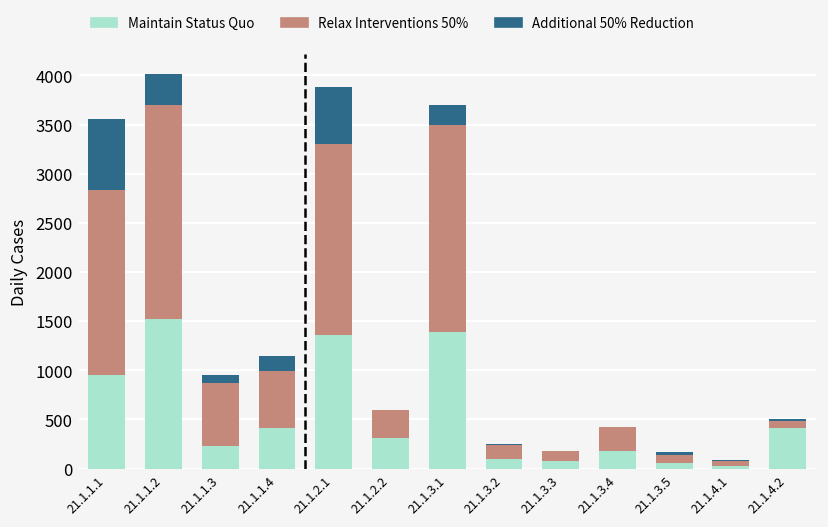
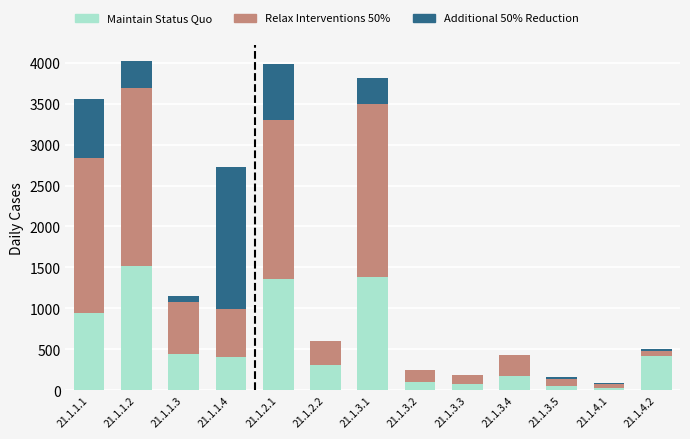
  {
    "Maintain Status Quo": {
      "21.1.1.1": 1000,
      "21.1.1.2": 1500,
-     "21.1.1.3": 200,
+     "21.1.1.3": 400,
      "21.1.1.4": 400,
      "21.1.2.1": 1400,
      "21.1.2.2": 300,
      "21.1.3.1": 1400,
      "21.1.3.2": 100,
      "21.1.3.3": 100,
      "21.1.3.4": 200,
      "21.1.3.5": 100,
      "21.1.4.2": 400
    },
    "Relax Interventions 50%": {
      "21.1.1.1": 1900,
      "21.1.1.2": 2200,
      "21.1.1.3": 600,
      "21.1.1.4": 600,
      "21.1.2.1": 1900,
      "21.1.2.2": 300,
      "21.1.3.1": 2100,
      "21.1.3.2": 100,
      "21.1.3.3": 100,
      "21.1.3.4": 300,
      "21.1.3.5": 100,
      "21.1.4.1": 0,
      "21.1.4.2": 100
    },
    "Additional 50% Reduction": {
      "21.1.1.1": 700,
      "21.1.1.2": 300,
      "21.1.1.3": 100,
-     "21.1.1.4": 100,
-     "21.1.2.1": 600,
+     "21.1.1.4": 1700,
+     "21.1.2.1": 700,
      "21.1.2.2": 0,
-     "21.1.3.1": 200,
+     "21.1.3.1": 300,
      "21.1.3.3": 0,
      "21.1.3.4": 0
    }
  }
